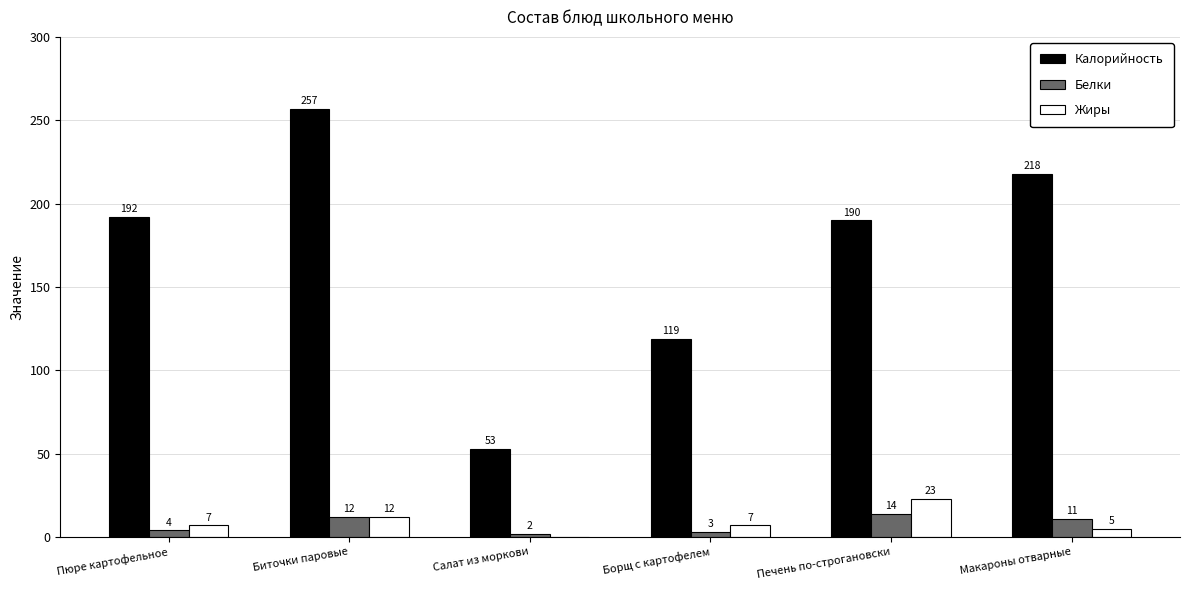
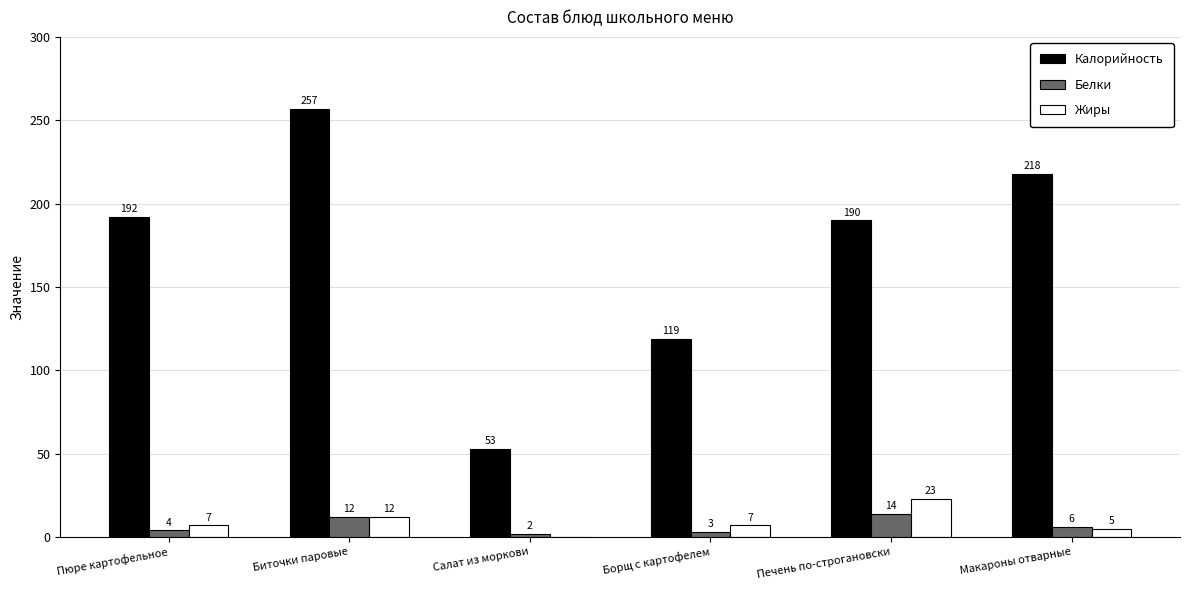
  {
    "Калорийность": {
      "Пюре картофельное": 192,
      "Биточки паровые": 257,
      "Салат из моркови": 53,
      "Борщ с картофелем": 119,
      "Печень по-строгановски": 190,
      "Макароны отварные": 218
    },
    "Белки": {
      "Пюре картофельное": 4,
      "Биточки паровые": 12,
      "Салат из моркови": 2,
      "Борщ с картофелем": 3,
      "Печень по-строгановски": 14,
-     "Макароны отварные": 11
+     "Макароны отварные": 6
    },
    "Жиры": {
      "Пюре картофельное": 7,
      "Биточки паровые": 12,
      "Борщ с картофелем": 7,
      "Печень по-строгановски": 23,
      "Макароны отварные": 5
    }
  }
